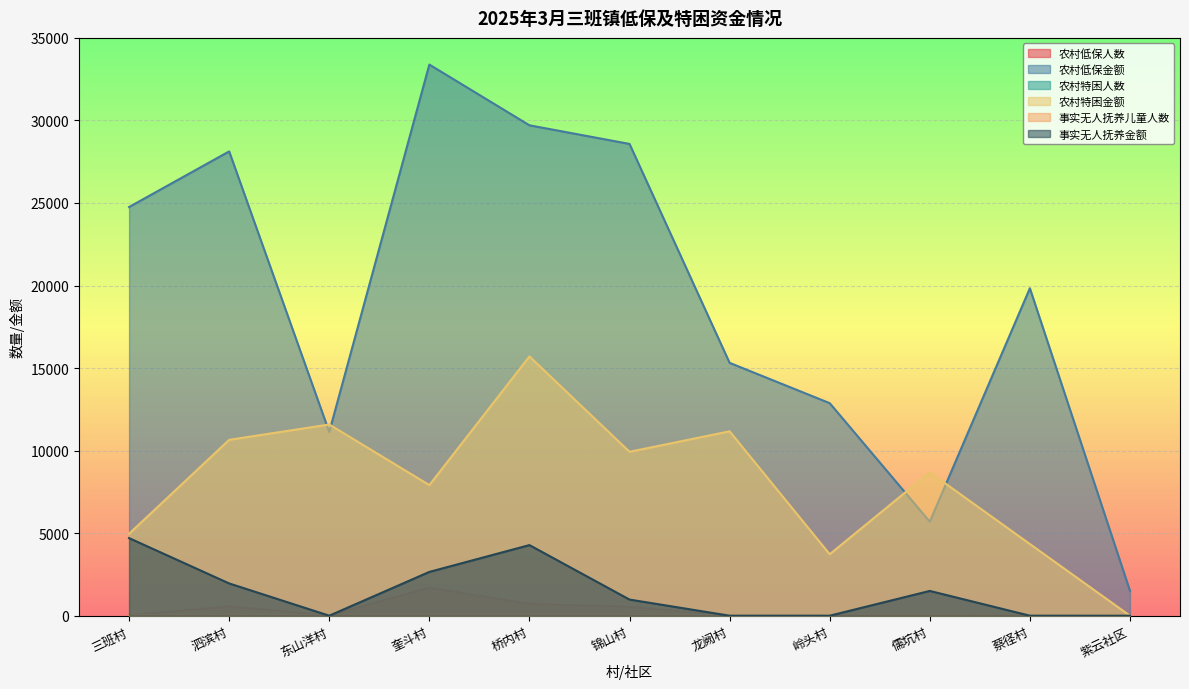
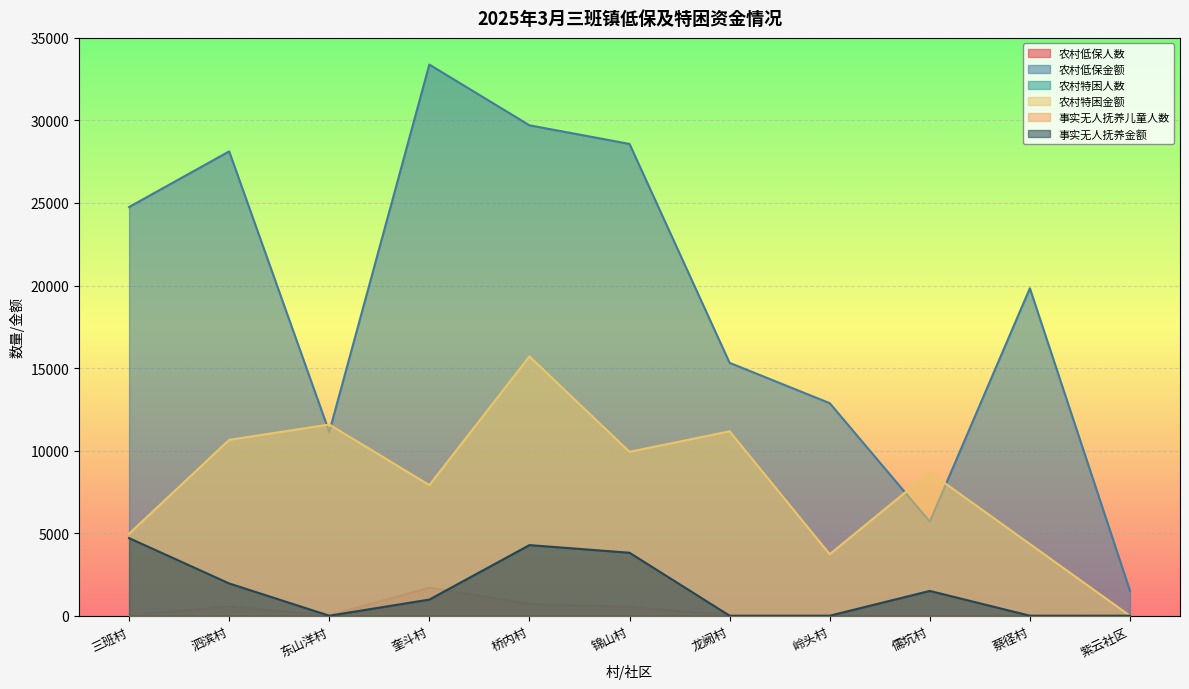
  {
    "农村低保人数": {
      "泗滨村": 600,
      "奎斗村": 1700,
      "桥内村": 700,
      "锦山村": 500
    },
    "事实无人抚养金额": {
      "三班村": 4700,
      "泗滨村": 2000,
-     "奎斗村": 2700,
+     "奎斗村": 1000,
      "桥内村": 4300,
-     "锦山村": 1000,
+     "锦山村": 3800,
      "儒坑村": 1500
    }
  }
